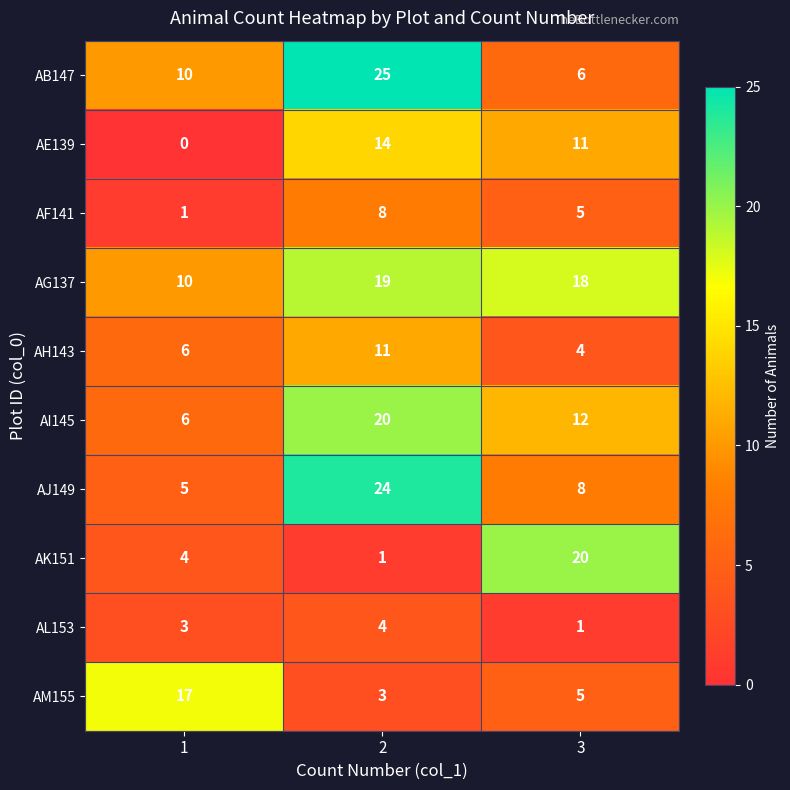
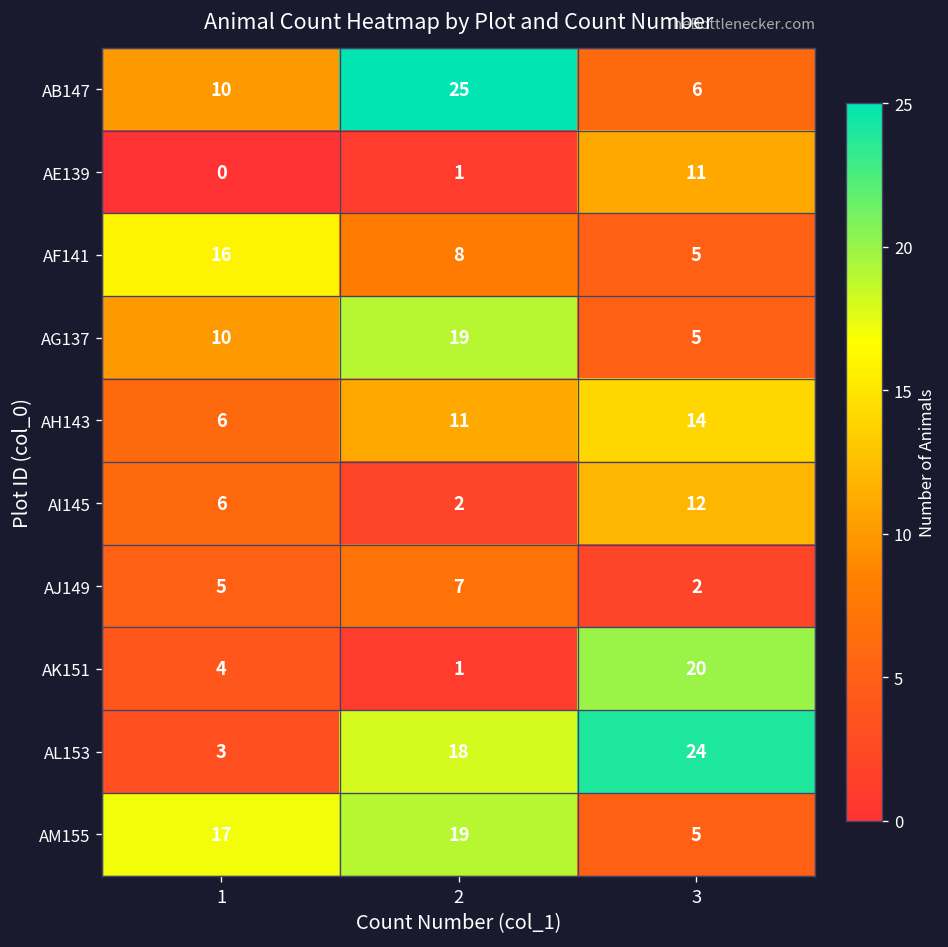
  {
    "AB147": {
      "1": 10,
      "2": 25,
      "3": 6
    },
    "AE139": {
      "1": 0,
-     "2": 14,
+     "2": 1,
      "3": 11
    },
    "AF141": {
-     "1": 1,
+     "1": 16,
      "2": 8,
      "3": 5
    },
    "AG137": {
      "1": 10,
      "2": 19,
-     "3": 18
+     "3": 5
    },
    "AH143": {
      "1": 6,
      "2": 11,
-     "3": 4
+     "3": 14
    },
    "AI145": {
      "1": 6,
-     "2": 20,
+     "2": 2,
      "3": 12
    },
    "AJ149": {
      "1": 5,
-     "2": 24,
-     "3": 8
+     "2": 7,
+     "3": 2
    },
    "AK151": {
      "1": 4,
      "2": 1,
      "3": 20
    },
    "AL153": {
      "1": 3,
-     "2": 4,
-     "3": 1
+     "2": 18,
+     "3": 24
    },
    "AM155": {
      "1": 17,
-     "2": 3,
+     "2": 19,
      "3": 5
    }
  }
